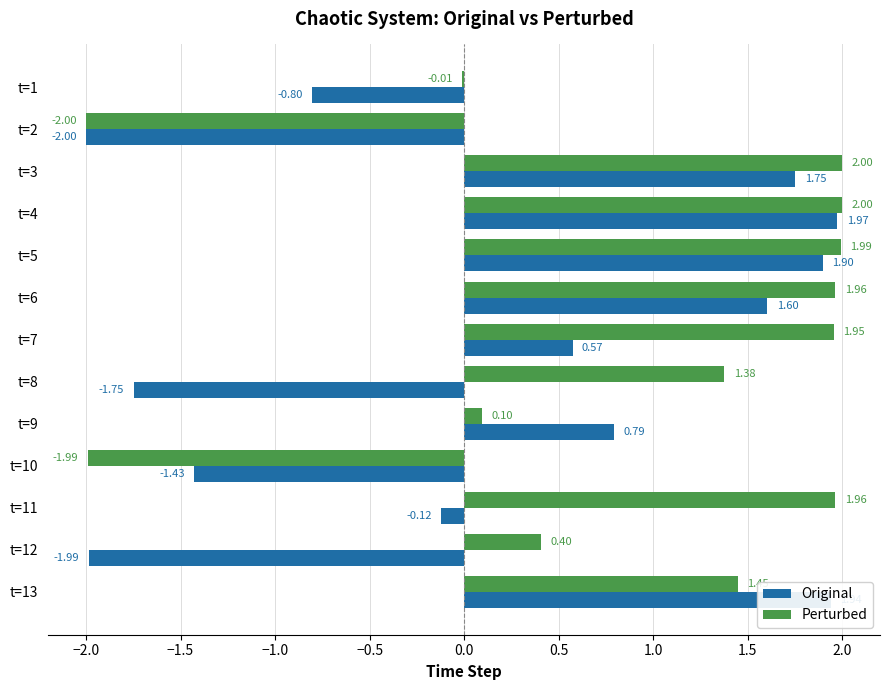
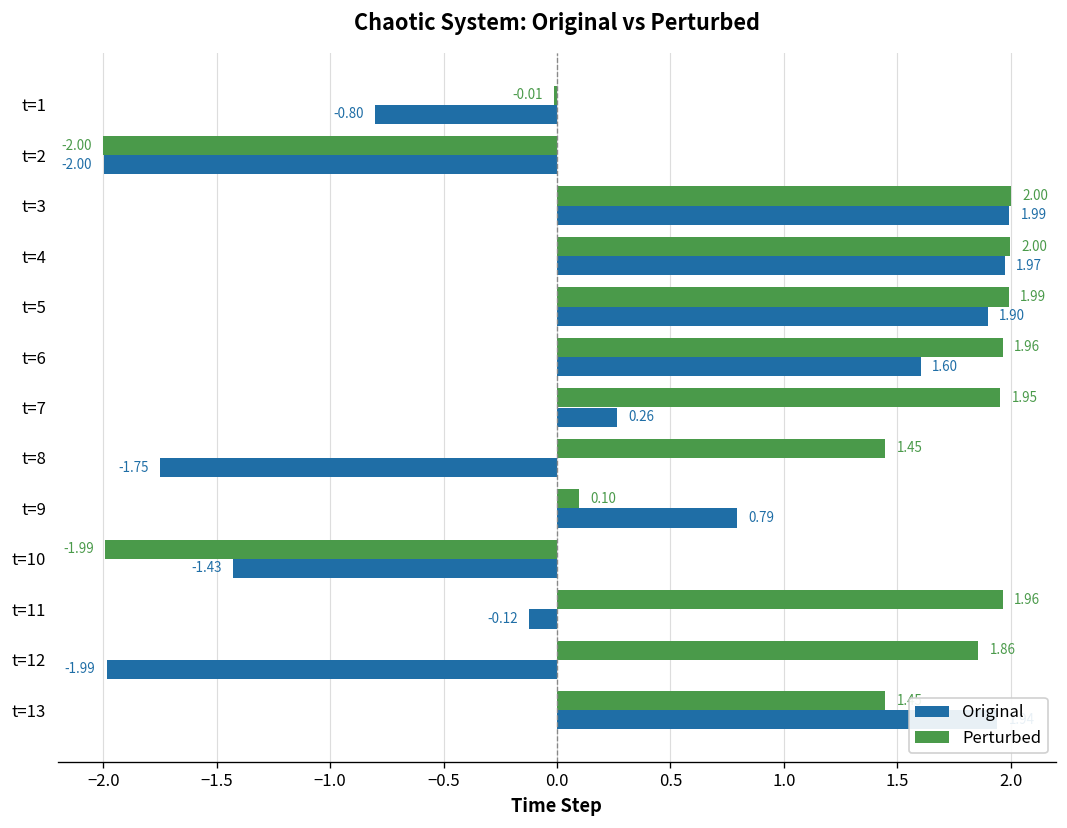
  {
    "Original": {
      "t=1": -0.80,
      "t=2": -2.00,
-     "t=3": 1.75,
+     "t=3": 1.99,
      "t=4": 1.97,
      "t=5": 1.90,
      "t=6": 1.60,
-     "t=7": 0.57,
+     "t=7": 0.26,
      "t=8": -1.75,
      "t=9": 0.79,
      "t=10": -1.43,
      "t=11": -0.12,
      "t=12": -1.99
    },
    "Perturbed": {
      "t=1": -0.01,
      "t=2": -2.00,
      "t=3": 2.00,
      "t=4": 2.00,
      "t=5": 1.99,
      "t=6": 1.96,
      "t=7": 1.95,
-     "t=8": 1.38,
+     "t=8": 1.45,
      "t=9": 0.10,
      "t=10": -1.99,
      "t=11": 1.96,
-     "t=12": 0.40
+     "t=12": 1.86
    }
  }
